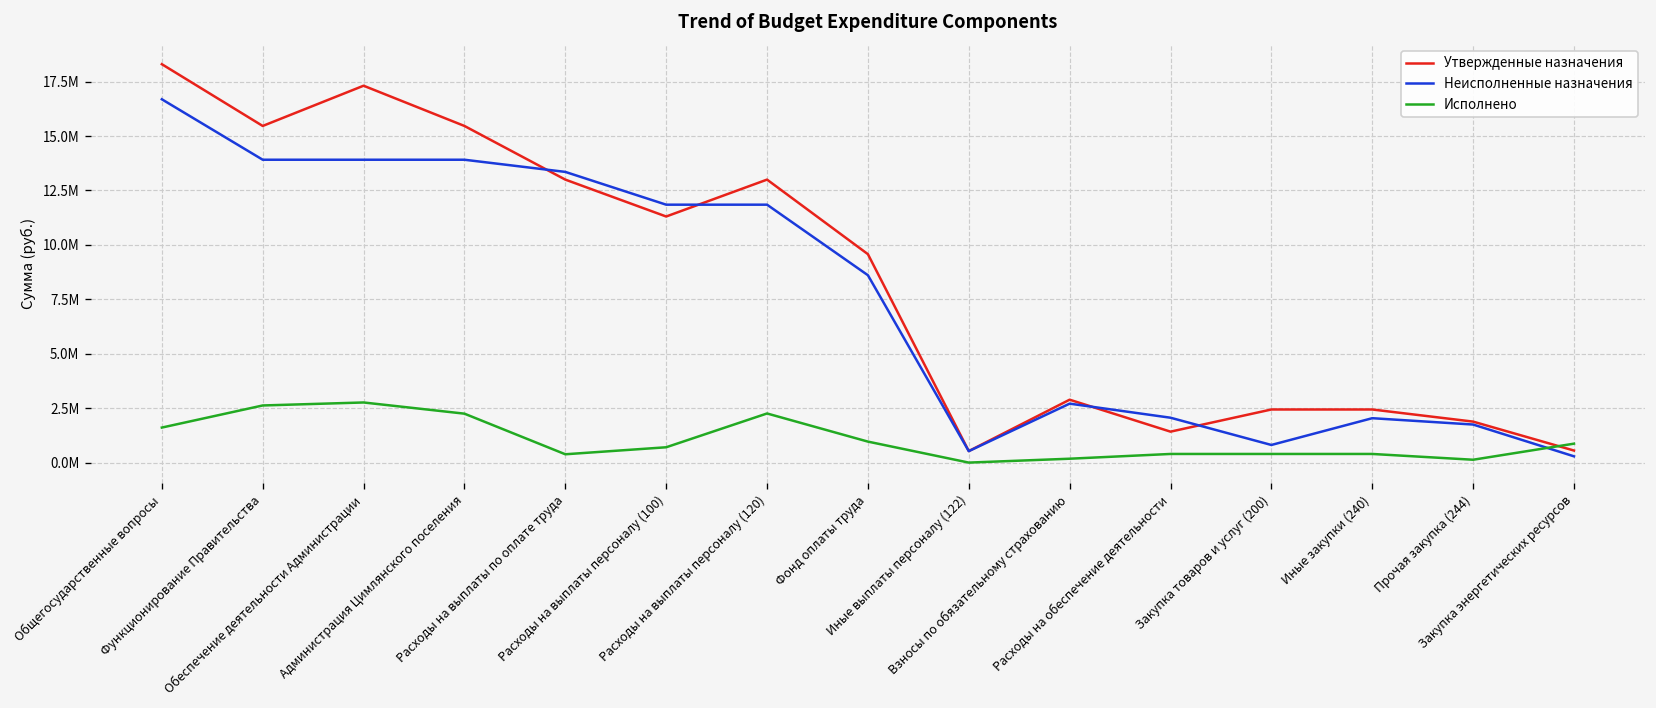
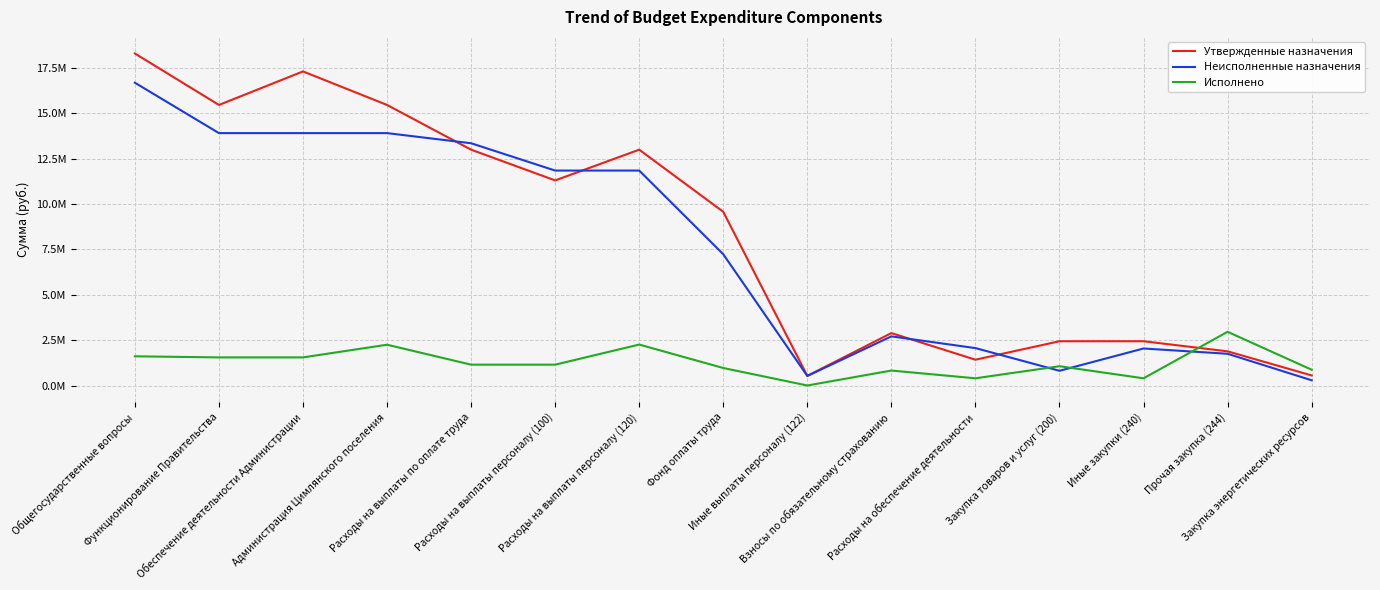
  {
    "Утвержденные назначения": {
      "Общегосударственные вопросы": 18300000,
      "Функционирование Правительства": 15500000,
      "Обеспечение деятельности Администрации": 17300000,
      "Администрация Цимлянского поселения": 15500000,
      "Расходы на выплаты по оплате труда": 13000000,
      "Расходы на выплаты персоналу (100)": 11300000,
      "Расходы на выплаты персоналу (120)": 13000000,
      "Фонд оплаты труда": 9600000,
      "Взносы по обязательному страхованию": 2900000,
      "Расходы на обеспечение деятельности": 1400000,
      "Закупка товаров и услуг (200)": 2400000,
      "Иные закупки (240)": 2400000,
      "Закупка энергетических ресурсов": 600000
    },
    "Неисполненные назначения": {
      "Общегосударственные вопросы": 16700000,
      "Функционирование Правительства": 13900000,
      "Обеспечение деятельности Администрации": 13900000,
      "Администрация Цимлянского поселения": 13900000,
      "Расходы на выплаты по оплате труда": 13400000,
      "Расходы на выплаты персоналу (100)": 11800000,
      "Расходы на выплаты персоналу (120)": 11800000,
-     "Фонд оплаты труда": 8600000,
+     "Фонд оплаты труда": 7200000,
      "Взносы по обязательному страхованию": 2700000,
      "Расходы на обеспечение деятельности": 2100000,
      "Закупка товаров и услуг (200)": 800000,
      "Иные закупки (240)": 2000000,
      "Закупка энергетических ресурсов": 300000
    },
    "Исполнено": {
      "Общегосударственные вопросы": 1600000,
-     "Функционирование Правительства": 2600000,
-     "Обеспечение деятельности Администрации": 2800000,
+     "Функционирование Правительства": 1600000,
+     "Обеспечение деятельности Администрации": 1600000,
      "Администрация Цимлянского поселения": 2300000,
-     "Расходы на выплаты по оплате труда": 400000,
-     "Расходы на выплаты персоналу (100)": 700000,
+     "Расходы на выплаты по оплате труда": 1200000,
+     "Расходы на выплаты персоналу (100)": 1200000,
      "Расходы на выплаты персоналу (120)": 2300000,
      "Фонд оплаты труда": 1000000,
      "Иные выплаты персоналу (122)": 0,
-     "Взносы по обязательному страхованию": 200000,
+     "Взносы по обязательному страхованию": 800000,
      "Расходы на обеспечение деятельности": 400000,
-     "Закупка товаров и услуг (200)": 400000,
+     "Закупка товаров и услуг (200)": 1100000,
      "Иные закупки (240)": 400000,
-     "Прочая закупка (244)": 100000,
+     "Прочая закупка (244)": 3000000,
      "Закупка энергетических ресурсов": 900000
    }
  }
